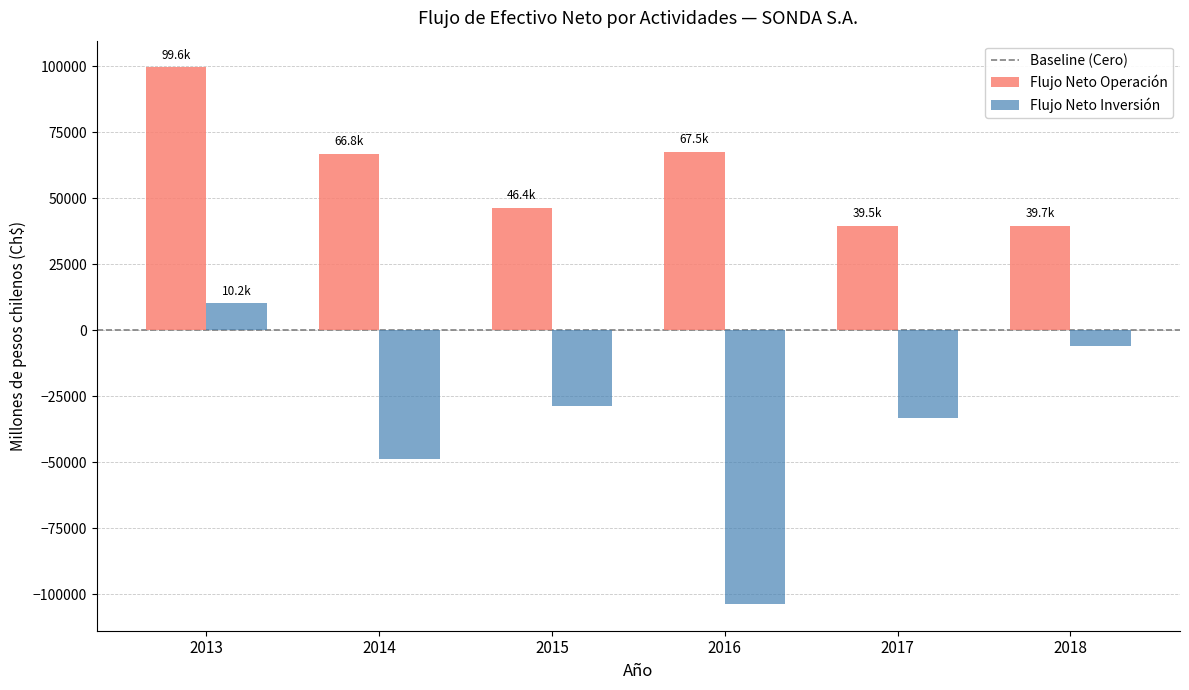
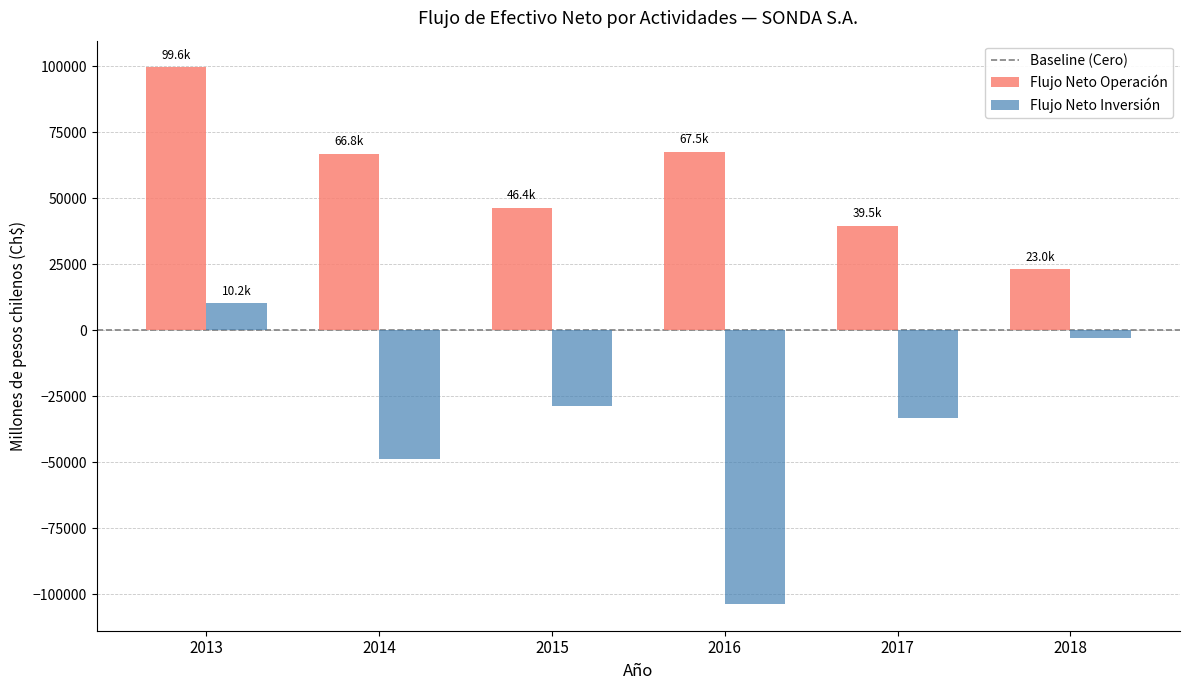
  {
    "Flujo Neto Operación": {
      "2013": "99.6k",
      "2014": "66.8k",
      "2015": "46.4k",
      "2016": "67.5k",
      "2017": "39.5k",
-     "2018": "39.7k"
+     "2018": "23.0k"
    },
    "Flujo Neto Inversión": {
      "2014": "-49000",
      "2015": "-29000",
      "2016": "-104000",
      "2017": "-33000",
-     "2018": "-6000"
+     "2018": "-3000"
    }
  }
